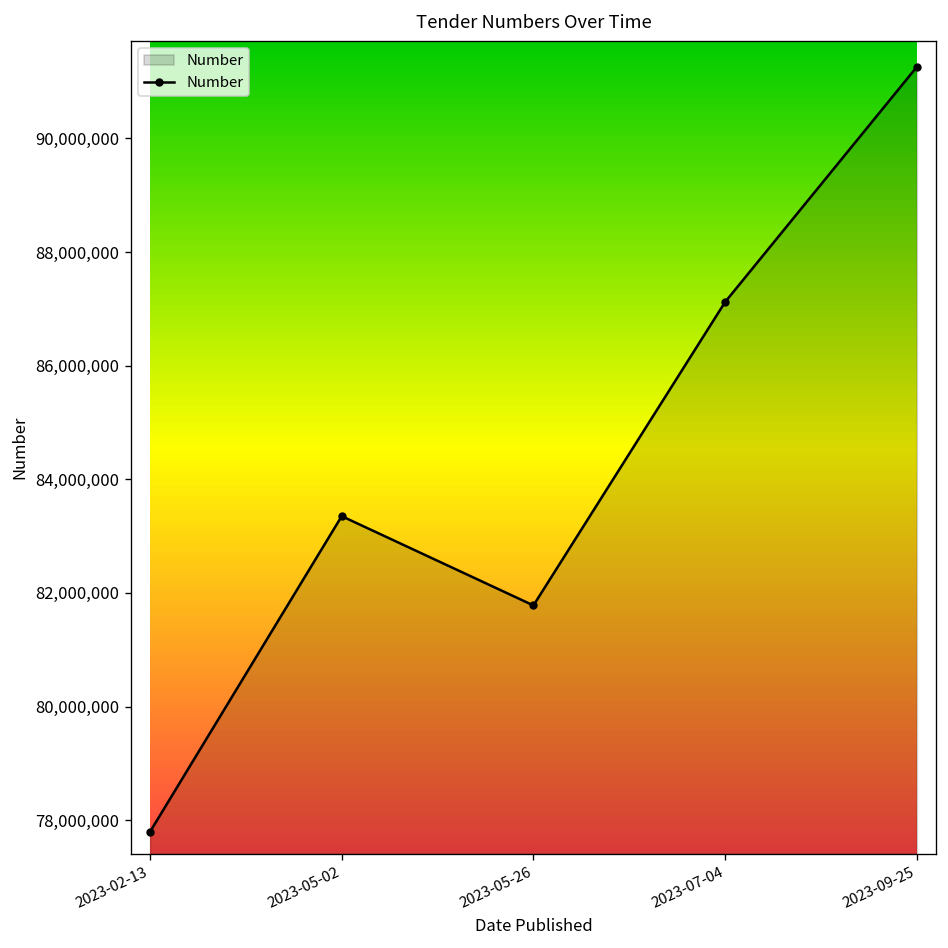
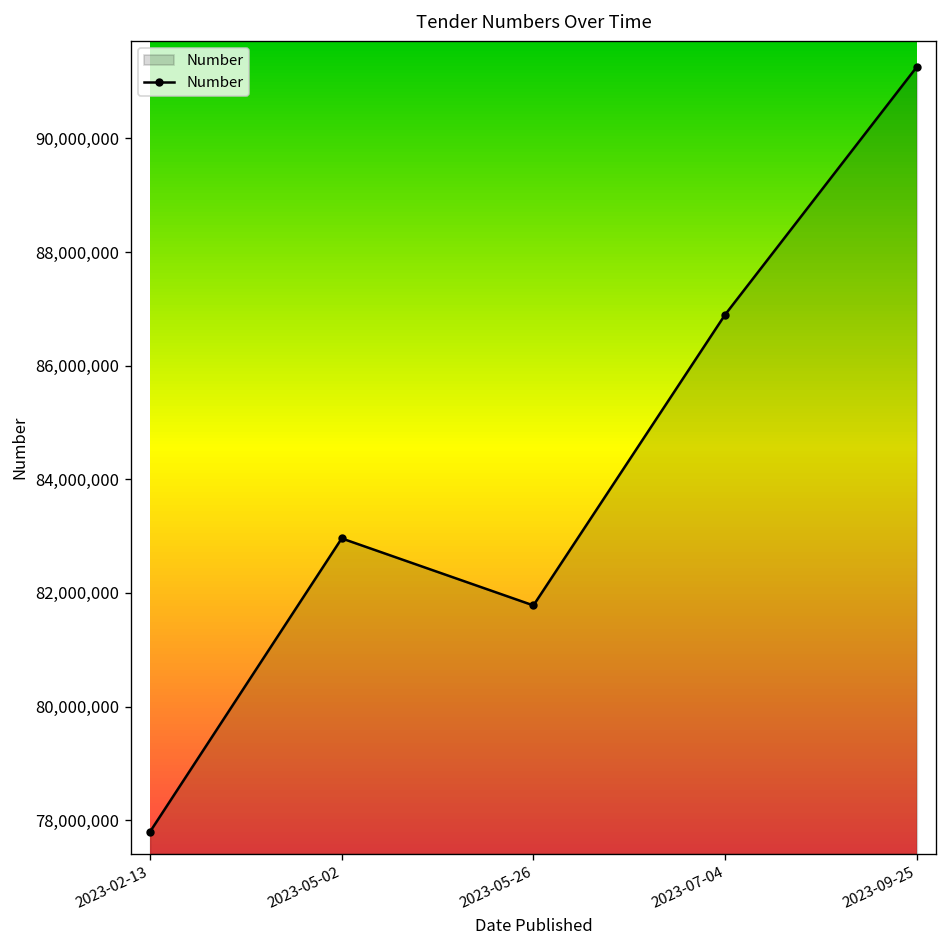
  {
    "2023-02-13": "77,800,000",
-   "2023-05-02": "83,400,000",
+   "2023-05-02": "83,000,000",
    "2023-05-26": "81,800,000",
-   "2023-07-04": "87,100,000",
+   "2023-07-04": "86,900,000",
    "2023-09-25": "91,300,000"
  }
